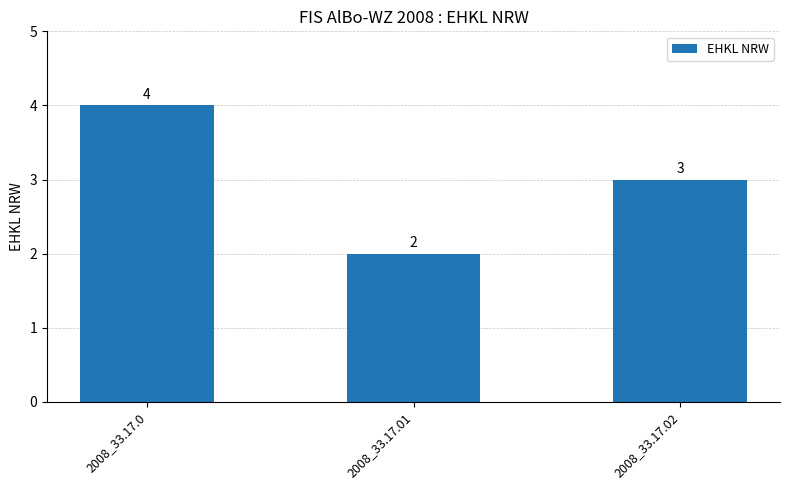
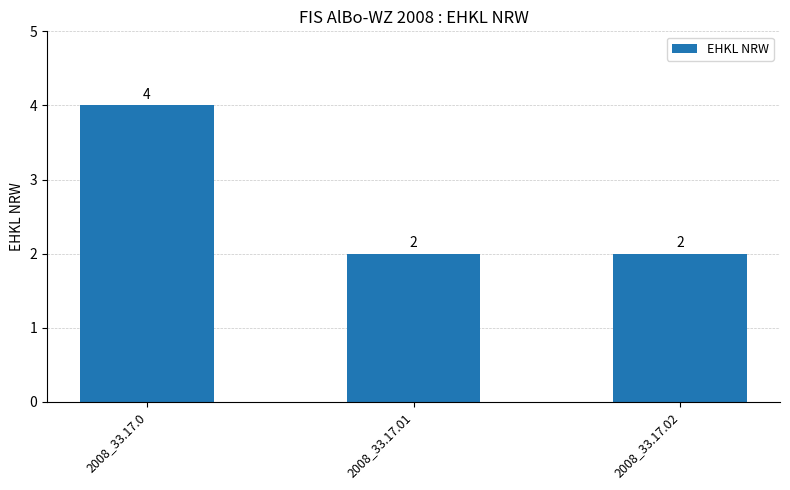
  {
    "2008_33.17.0": 4,
    "2008_33.17.01": 2,
-   "2008_33.17.02": 3
+   "2008_33.17.02": 2
  }
